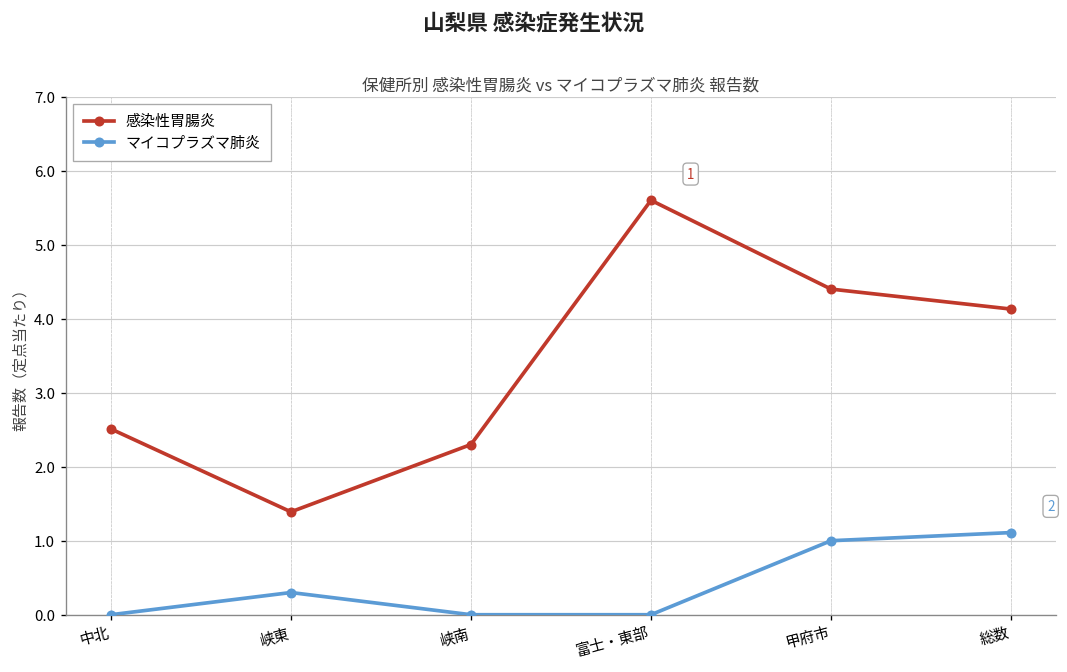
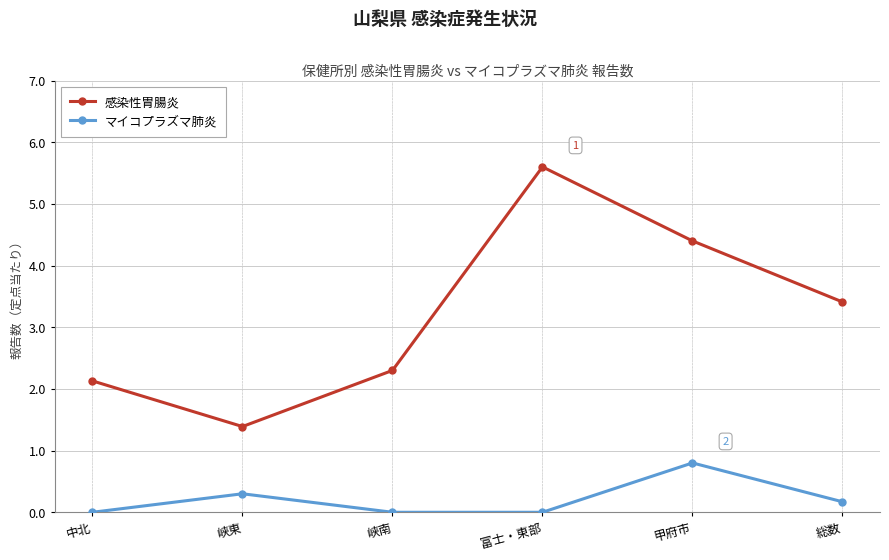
  {
    "感染性胃腸炎": {
-     "中北": 2.5,
+     "中北": 2.1,
      "峡東": 1.4,
      "峡南": 2.3,
      "富士・東部": 5.6,
      "甲府市": 4.4,
-     "総数": 4.1
+     "総数": 3.4
    },
    "マイコプラズマ肺炎": {
      "中北": 0.0,
      "峡東": 0.3,
      "峡南": 0.0,
      "富士・東部": 0.0,
-     "甲府市": 1.0,
-     "総数": 1.1
+     "甲府市": 0.8,
+     "総数": 0.2
    }
  }
